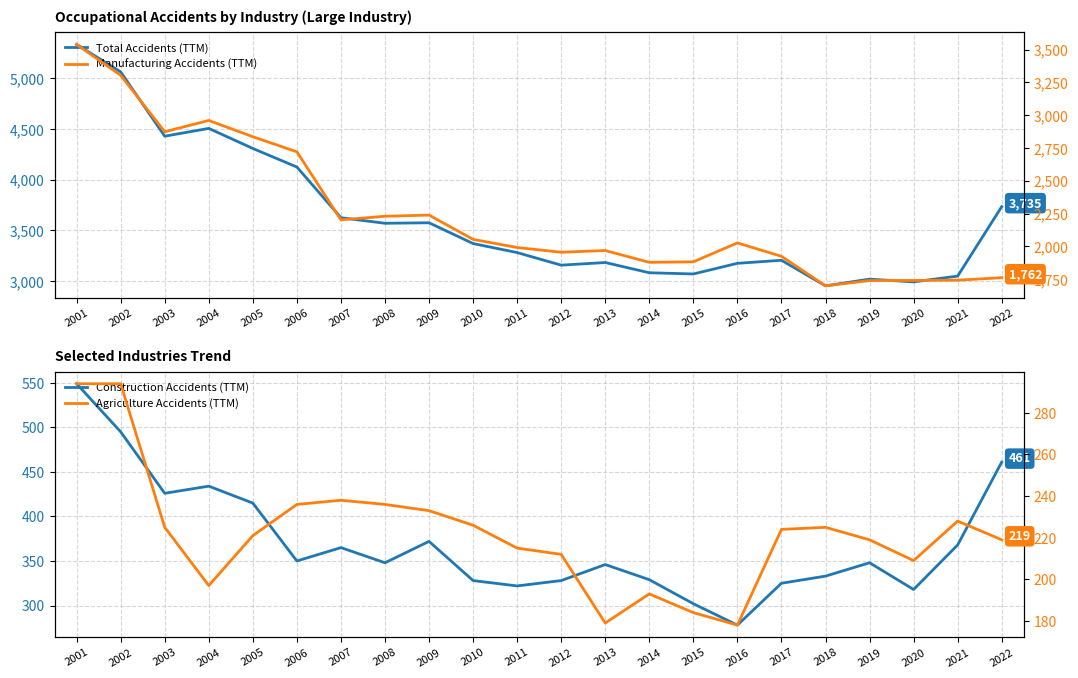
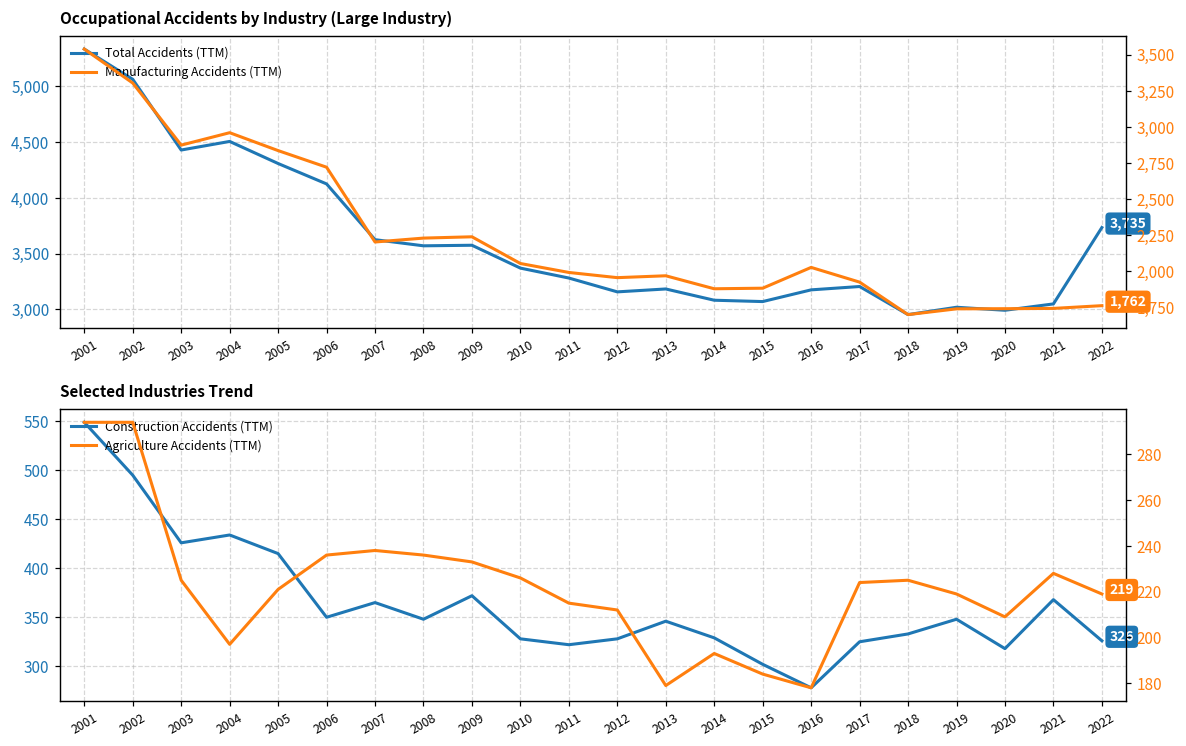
  {
    "Selected Industries Trend": {
      "Construction Accidents (TTM)": {
-       "2022": 461
+       "2022": 326
      }
    }
  }
